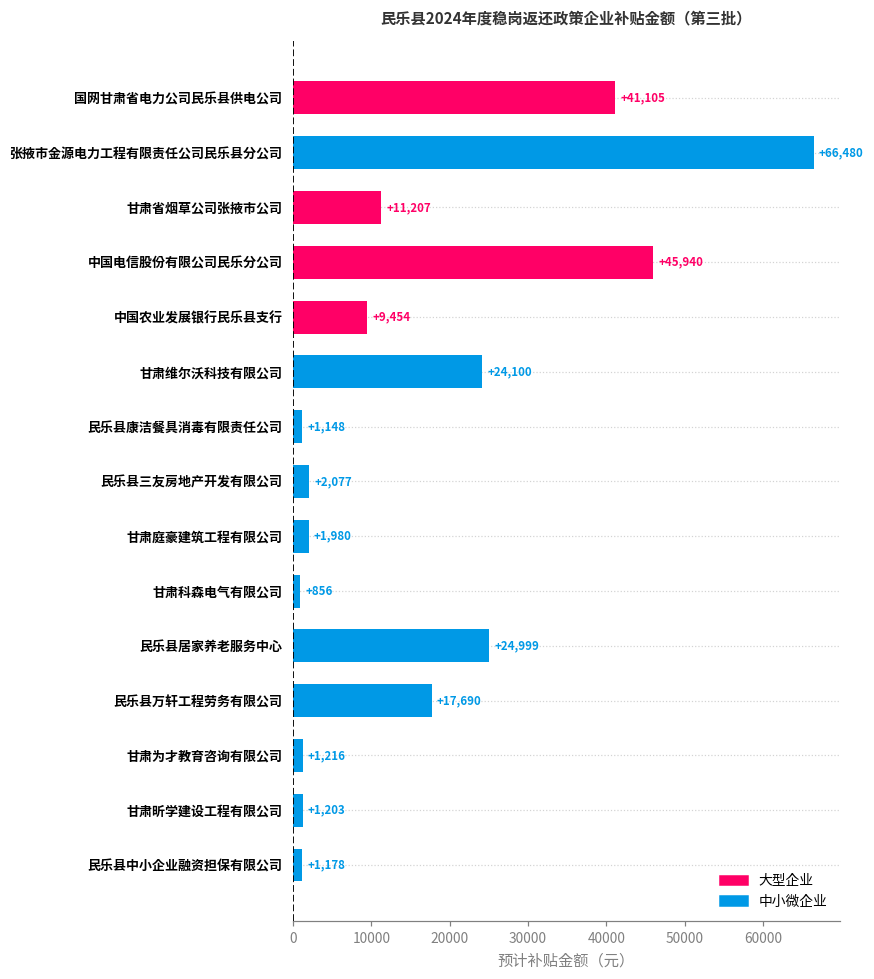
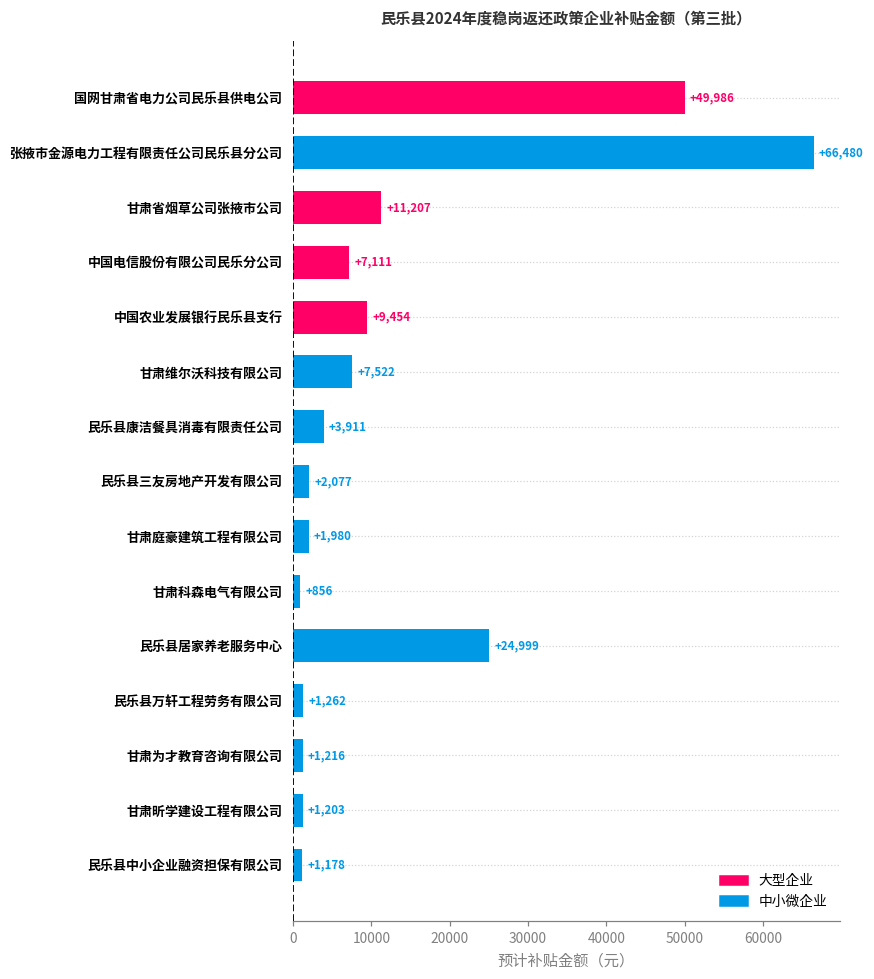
  {
-   "国网甘肃省电力公司民乐县供电公司": "+41,105",
+   "国网甘肃省电力公司民乐县供电公司": "+49,986",
    "张掖市金源电力工程有限责任公司民乐县分公司": "+66,480",
    "甘肃省烟草公司张掖市公司": "+11,207",
-   "中国电信股份有限公司民乐分公司": "+45,940",
+   "中国电信股份有限公司民乐分公司": "+7,111",
    "中国农业发展银行民乐县支行": "+9,454",
-   "甘肃维尔沃科技有限公司": "+24,100",
-   "民乐县康洁餐具消毒有限责任公司": "+1,148",
+   "甘肃维尔沃科技有限公司": "+7,522",
+   "民乐县康洁餐具消毒有限责任公司": "+3,911",
    "民乐县三友房地产开发有限公司": "+2,077",
    "甘肃庭豪建筑工程有限公司": "+1,980",
    "甘肃科森电气有限公司": "+856",
    "民乐县居家养老服务中心": "+24,999",
-   "民乐县万轩工程劳务有限公司": "+17,690",
+   "民乐县万轩工程劳务有限公司": "+1,262",
    "甘肃为才教育咨询有限公司": "+1,216",
    "甘肃昕学建设工程有限公司": "+1,203",
    "民乐县中小企业融资担保有限公司": "+1,178"
  }
